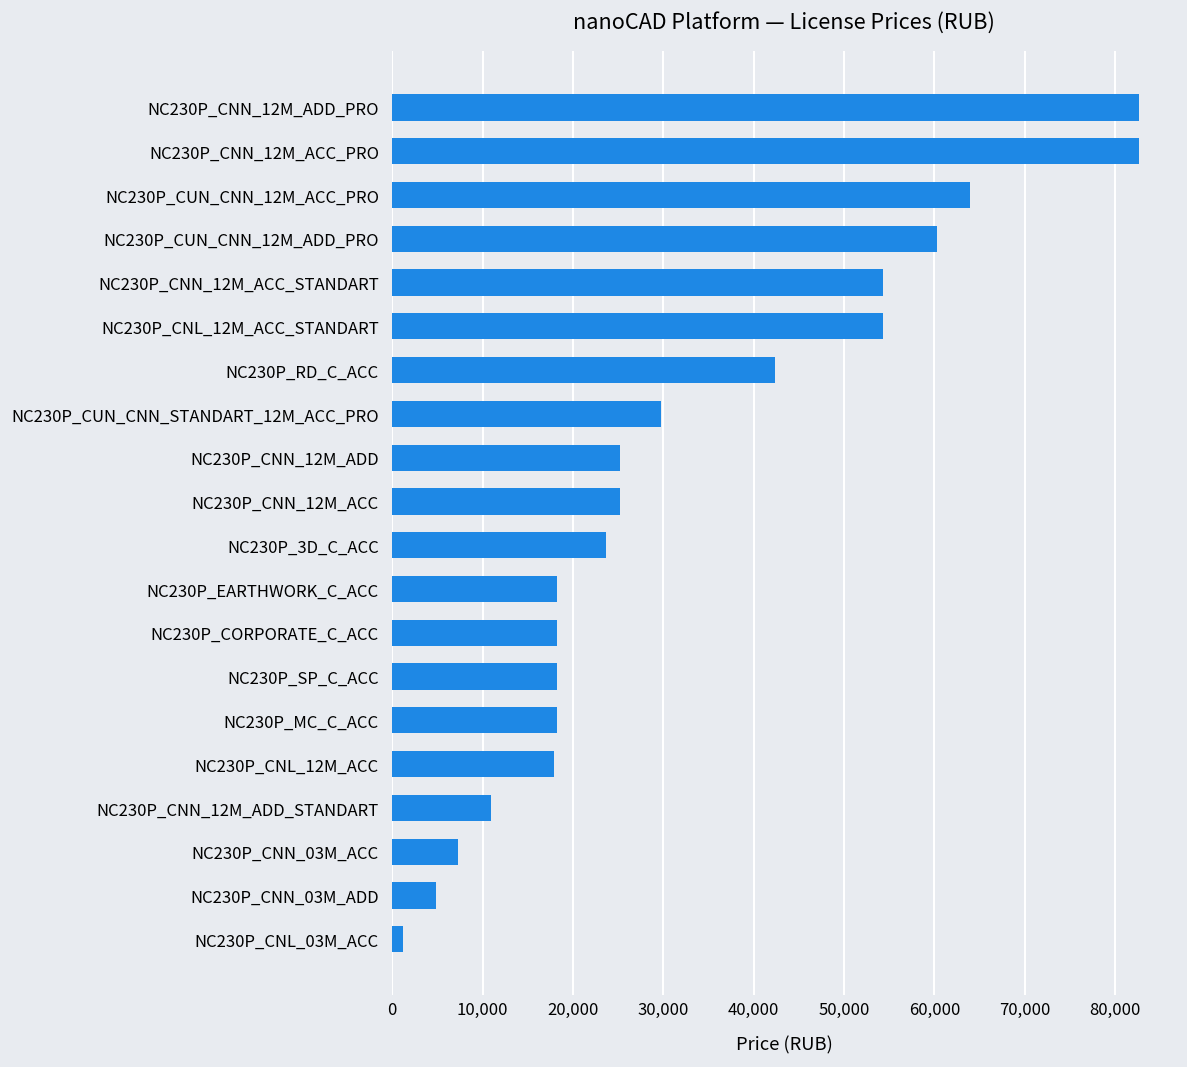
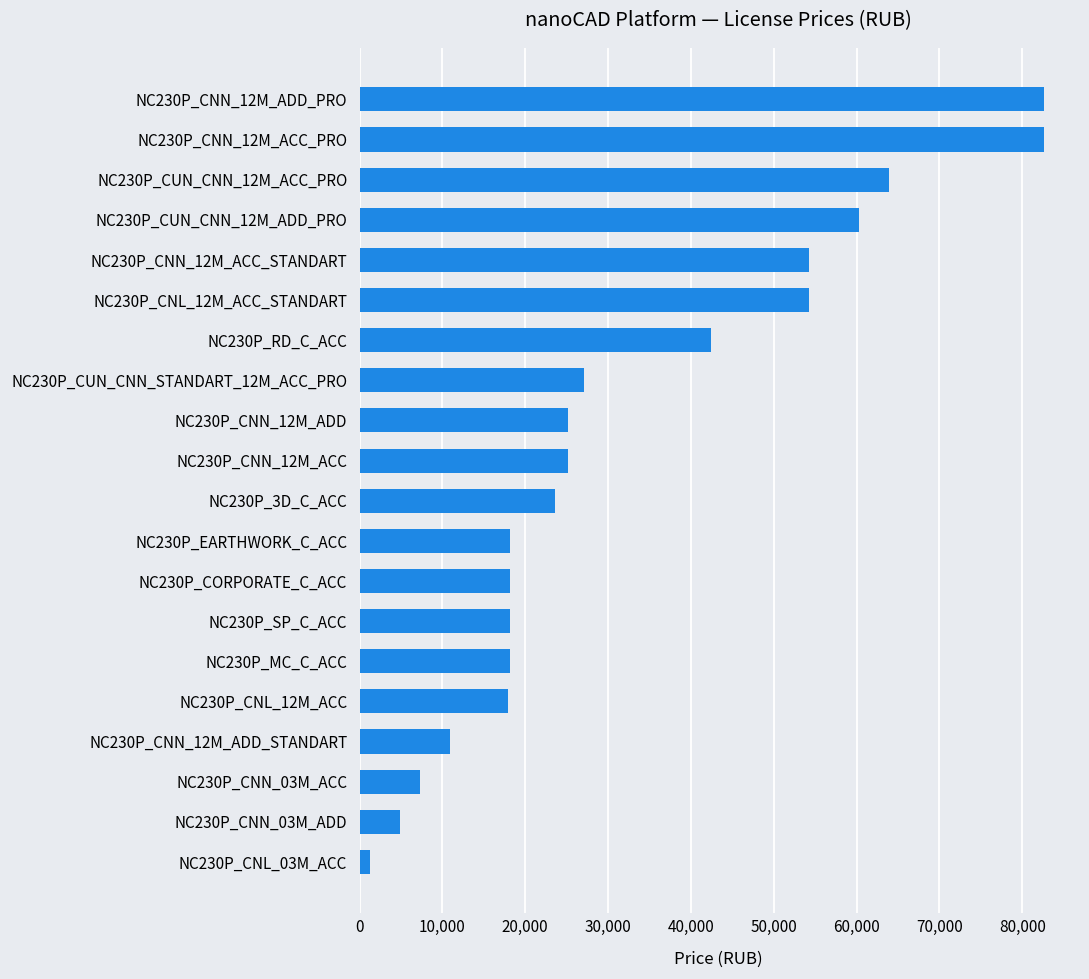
  {
    "NC230P_CNN_12M_ADD_PRO": "83,000",
    "NC230P_CNN_12M_ACC_PRO": "83,000",
    "NC230P_CUN_CNN_12M_ACC_PRO": "64,000",
    "NC230P_CUN_CNN_12M_ADD_PRO": "60,000",
    "NC230P_CNN_12M_ACC_STANDART": "54,000",
    "NC230P_CNL_12M_ACC_STANDART": "54,000",
    "NC230P_RD_C_ACC": "42,000",
-   "NC230P_CUN_CNN_STANDART_12M_ACC_PRO": "30,000",
+   "NC230P_CUN_CNN_STANDART_12M_ACC_PRO": "27,000",
    "NC230P_CNN_12M_ADD": "25,000",
    "NC230P_CNN_12M_ACC": "25,000",
    "NC230P_3D_C_ACC": "24,000",
    "NC230P_EARTHWORK_C_ACC": "18,000",
    "NC230P_CORPORATE_C_ACC": "18,000",
    "NC230P_SP_C_ACC": "18,000",
    "NC230P_MC_C_ACC": "18,000",
    "NC230P_CNL_12M_ACC": "18,000",
    "NC230P_CNN_12M_ADD_STANDART": "11,000",
    "NC230P_CNN_03M_ACC": "7,000",
    "NC230P_CNN_03M_ADD": "5,000",
    "NC230P_CNL_03M_ACC": "1,000"
  }
